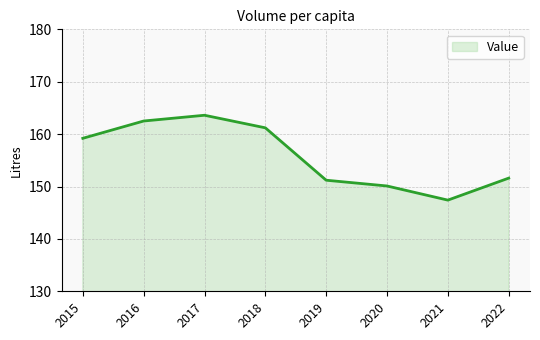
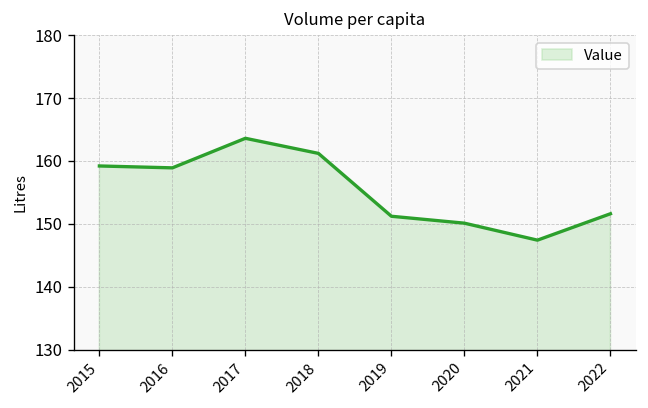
  {
    "2015": 159,
-   "2016": 163,
+   "2016": 159,
    "2017": 164,
    "2018": 161,
    "2019": 151,
    "2020": 150,
    "2021": 147,
    "2022": 152
  }
